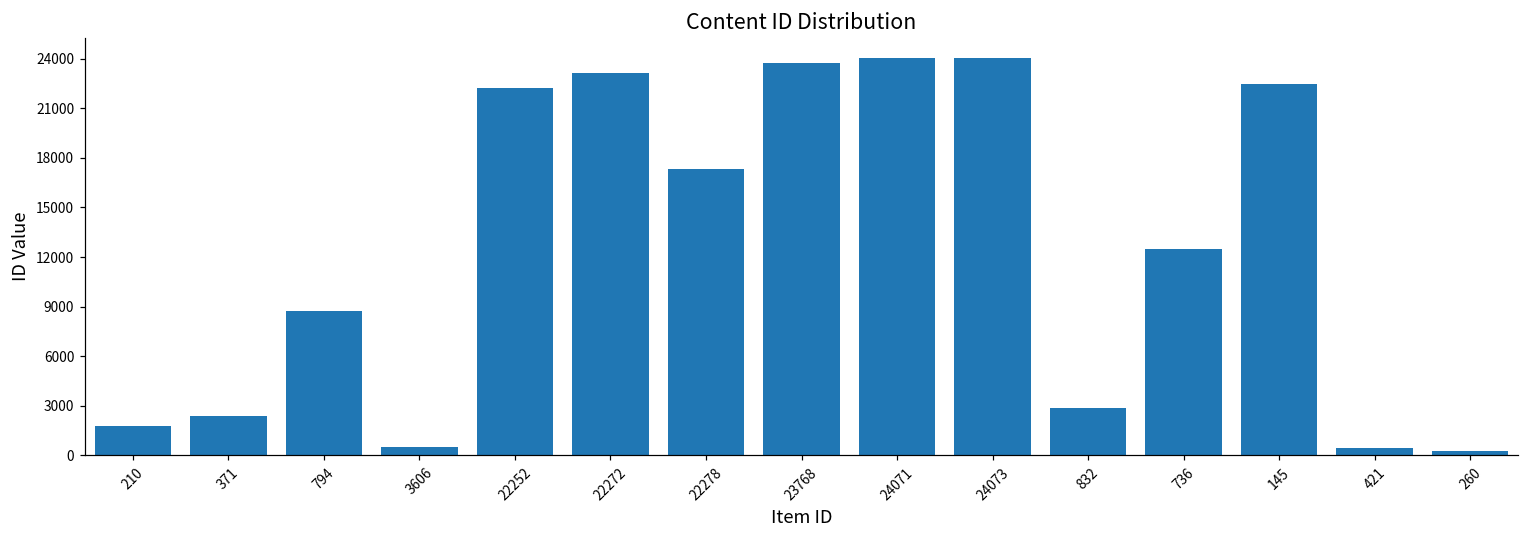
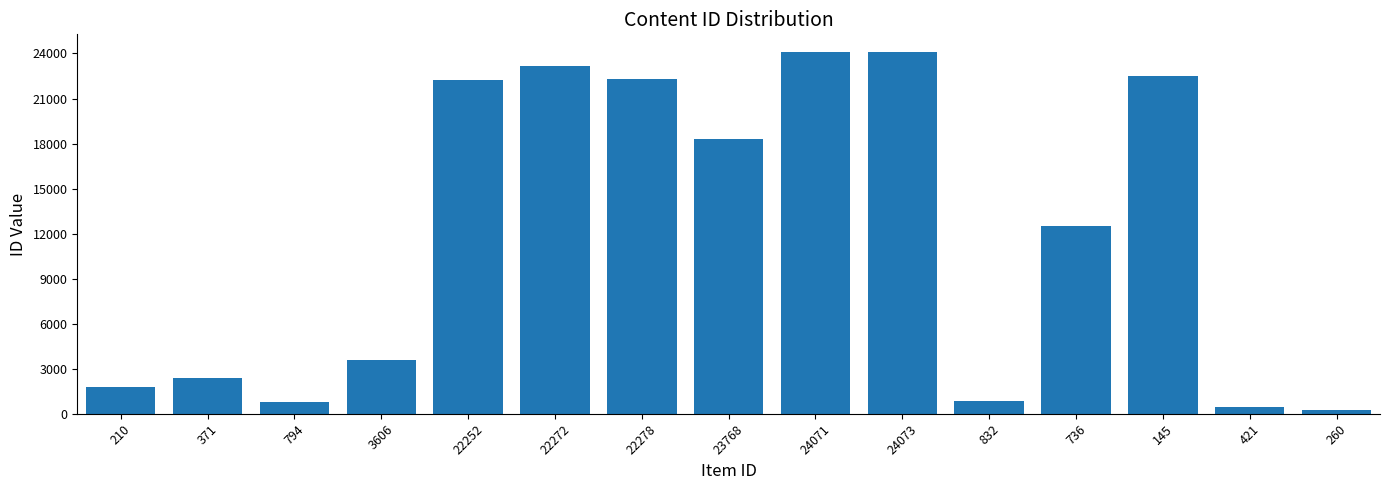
  {
    "210": 1800,
    "371": 2400,
-   "794": 8700,
-   "3606": 500,
+   "794": 800,
+   "3606": 3600,
    "22252": 22300,
    "22272": 23100,
-   "22278": 17300,
-   "23768": 23800,
+   "22278": 22300,
+   "23768": 18300,
    "24071": 24100,
    "24073": 24100,
-   "832": 2900,
+   "832": 800,
    "736": 12500,
    "145": 22500,
    "421": 400,
    "260": 300
  }
